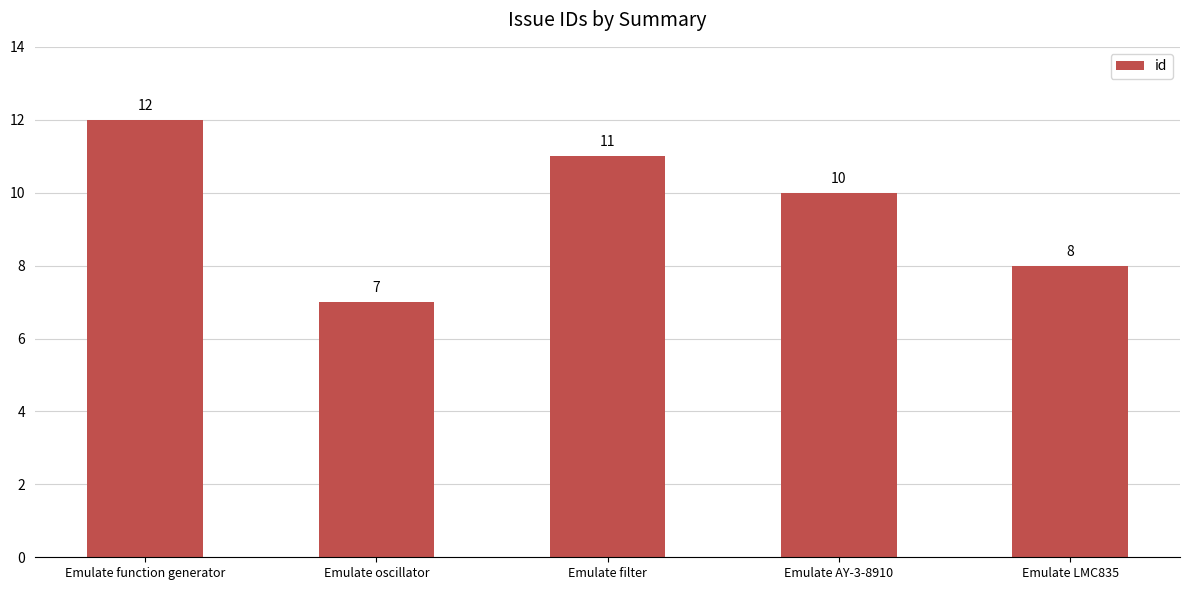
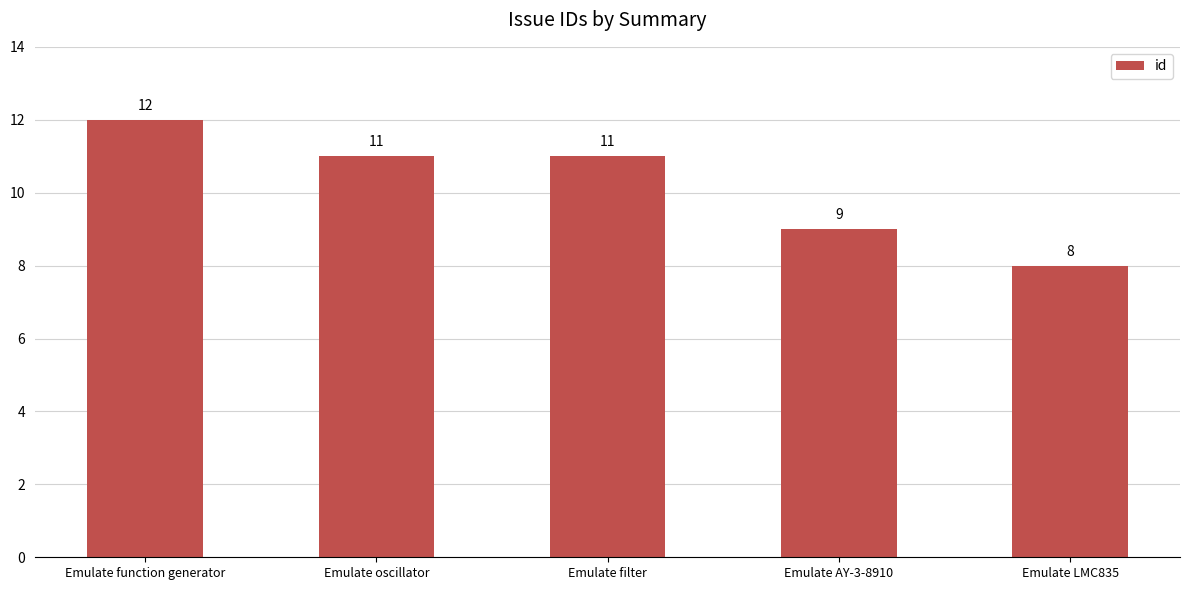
  {
    "Emulate function generator": 12,
-   "Emulate oscillator": 7,
+   "Emulate oscillator": 11,
    "Emulate filter": 11,
-   "Emulate AY-3-8910": 10,
+   "Emulate AY-3-8910": 9,
    "Emulate LMC835": 8
  }
